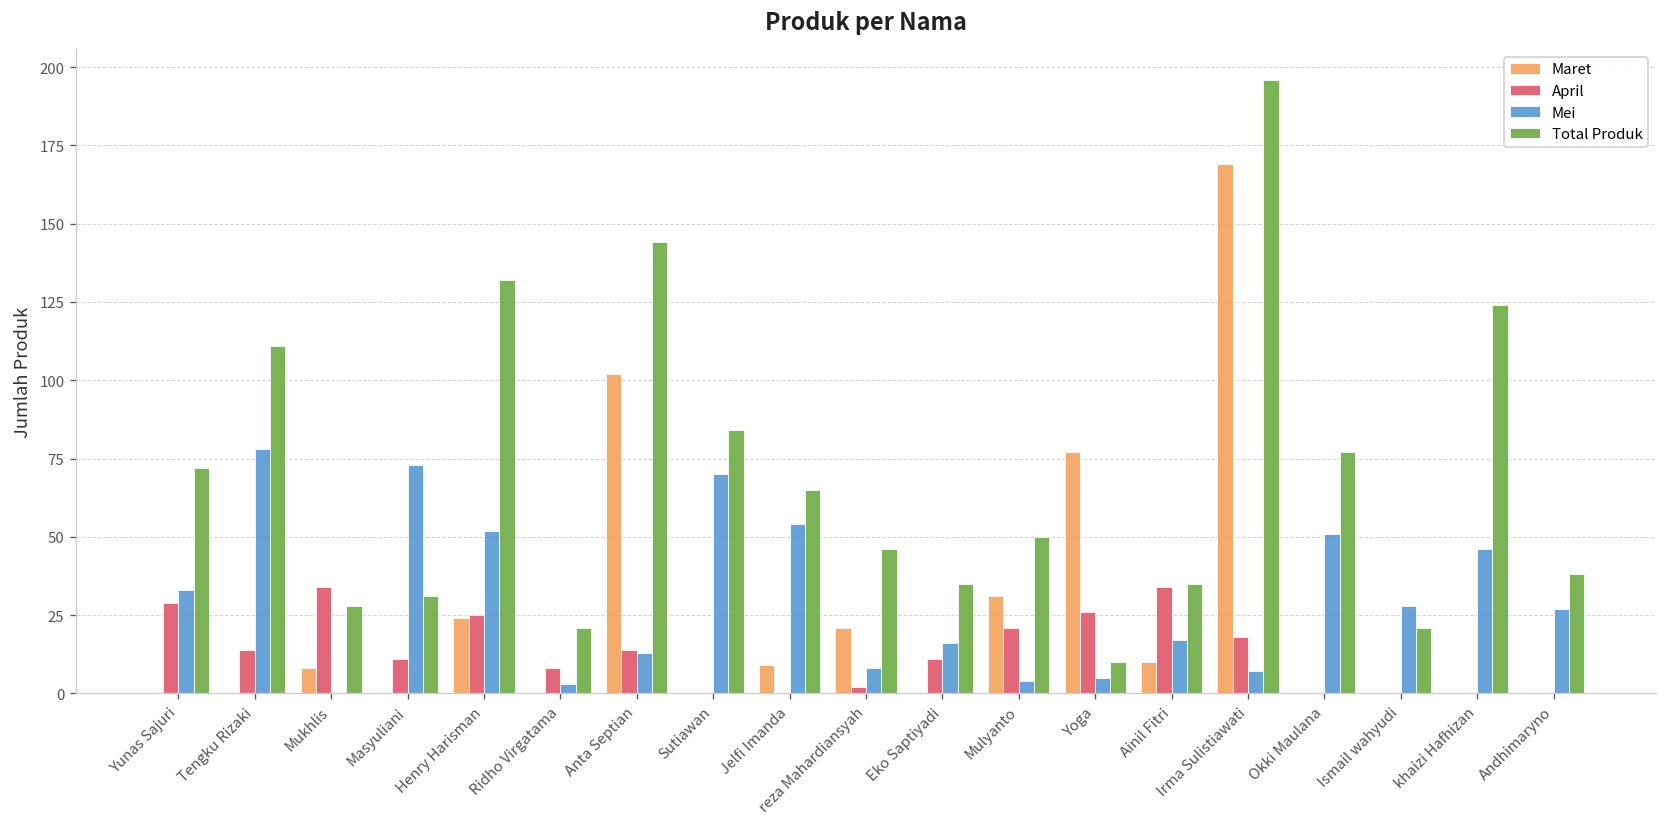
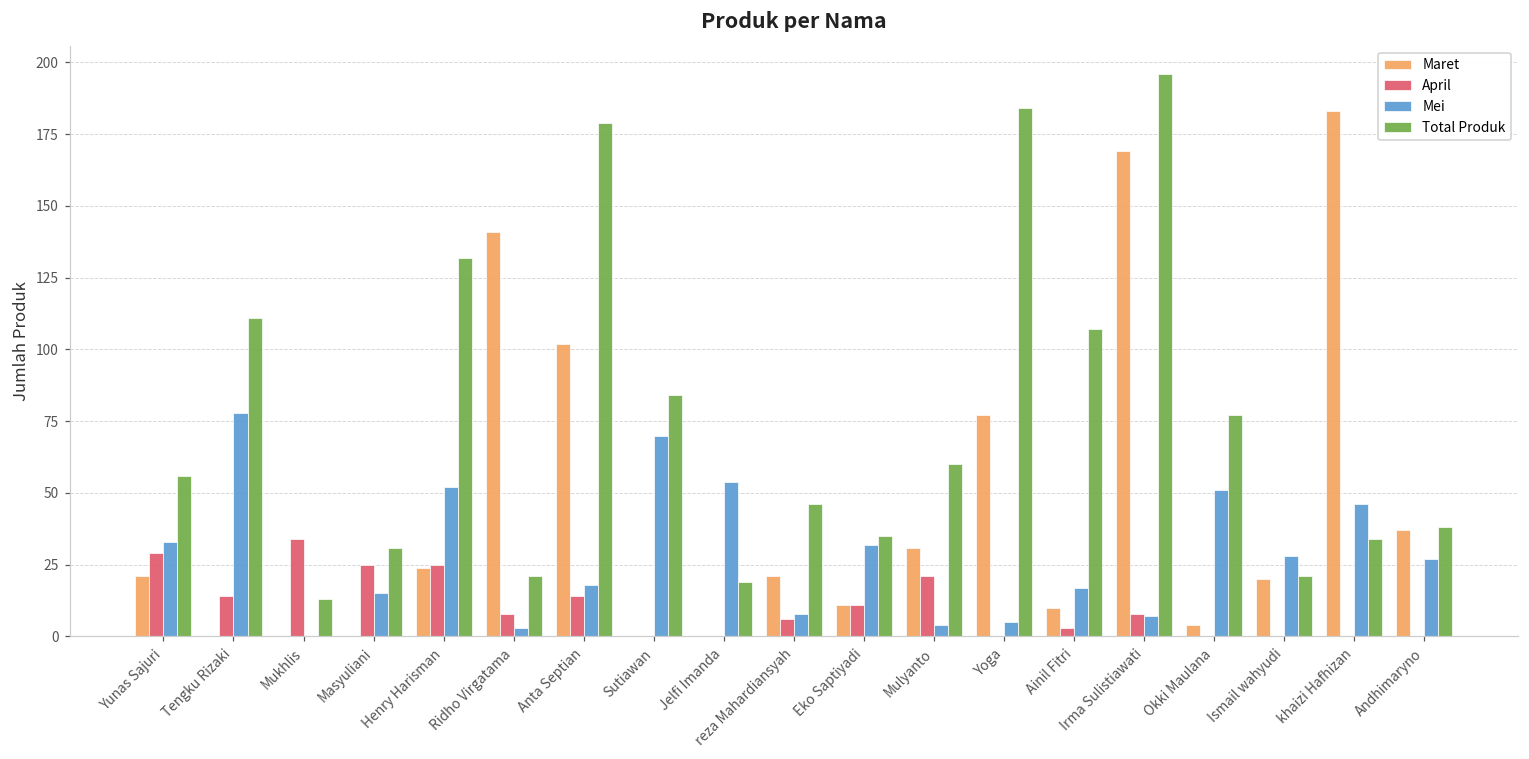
  {
    "Maret": {
-     "Yunas Sajuri": 0,
+     "Yunas Sajuri": 21,
      "Tengku Rizaki": 0,
-     "Mukhlis": 8,
+     "Mukhlis": 0,
      "Masyuliani": 0,
      "Henry Harisman": 24,
-     "Ridho Virgatama": 0,
+     "Ridho Virgatama": 141,
      "Anta Septian": 102,
      "Sutiawan": 0,
-     "Jelfi Imanda": 9,
+     "Jelfi Imanda": 0,
      "reza Mahardiansyah": 21,
-     "Eko Saptiyadi": 0,
+     "Eko Saptiyadi": 11,
      "Mulyanto": 31,
      "Yoga": 77,
      "Ainil Fitri": 10,
      "Irma Sulistiawati": 169,
-     "Okki Maulana": 0,
-     "Ismail wahyudi": 0,
-     "khaizi Hafhizan": 0,
-     "Andhimaryno": 0
+     "Okki Maulana": 4,
+     "Ismail wahyudi": 20,
+     "khaizi Hafhizan": 183,
+     "Andhimaryno": 37
    },
    "April": {
      "Yunas Sajuri": 29,
      "Tengku Rizaki": 14,
      "Mukhlis": 34,
-     "Masyuliani": 11,
+     "Masyuliani": 25,
      "Henry Harisman": 25,
      "Ridho Virgatama": 8,
      "Anta Septian": 14,
      "Sutiawan": 0,
      "Jelfi Imanda": 0,
-     "reza Mahardiansyah": 2,
+     "reza Mahardiansyah": 6,
      "Eko Saptiyadi": 11,
      "Mulyanto": 21,
-     "Yoga": 26,
-     "Ainil Fitri": 34,
-     "Irma Sulistiawati": 18,
+     "Yoga": 0,
+     "Ainil Fitri": 3,
+     "Irma Sulistiawati": 8,
      "Okki Maulana": 0,
      "Ismail wahyudi": 0,
      "khaizi Hafhizan": 0,
      "Andhimaryno": 0
    },
    "Mei": {
      "Yunas Sajuri": 33,
      "Tengku Rizaki": 78,
      "Mukhlis": 0,
-     "Masyuliani": 73,
+     "Masyuliani": 15,
      "Henry Harisman": 52,
      "Ridho Virgatama": 3,
-     "Anta Septian": 13,
+     "Anta Septian": 18,
      "Sutiawan": 70,
      "Jelfi Imanda": 54,
      "reza Mahardiansyah": 8,
-     "Eko Saptiyadi": 16,
+     "Eko Saptiyadi": 32,
      "Mulyanto": 4,
      "Yoga": 5,
      "Ainil Fitri": 17,
      "Irma Sulistiawati": 7,
      "Okki Maulana": 51,
      "Ismail wahyudi": 28,
      "khaizi Hafhizan": 46,
      "Andhimaryno": 27
    },
    "Total Produk": {
-     "Yunas Sajuri": 72,
+     "Yunas Sajuri": 56,
      "Tengku Rizaki": 111,
-     "Mukhlis": 28,
+     "Mukhlis": 13,
      "Masyuliani": 31,
      "Henry Harisman": 132,
      "Ridho Virgatama": 21,
-     "Anta Septian": 144,
+     "Anta Septian": 179,
      "Sutiawan": 84,
-     "Jelfi Imanda": 65,
+     "Jelfi Imanda": 19,
      "reza Mahardiansyah": 46,
      "Eko Saptiyadi": 35,
-     "Mulyanto": 50,
-     "Yoga": 10,
-     "Ainil Fitri": 35,
+     "Mulyanto": 60,
+     "Yoga": 184,
+     "Ainil Fitri": 107,
      "Irma Sulistiawati": 196,
      "Okki Maulana": 77,
      "Ismail wahyudi": 21,
-     "khaizi Hafhizan": 124,
+     "khaizi Hafhizan": 34,
      "Andhimaryno": 38
    }
  }
